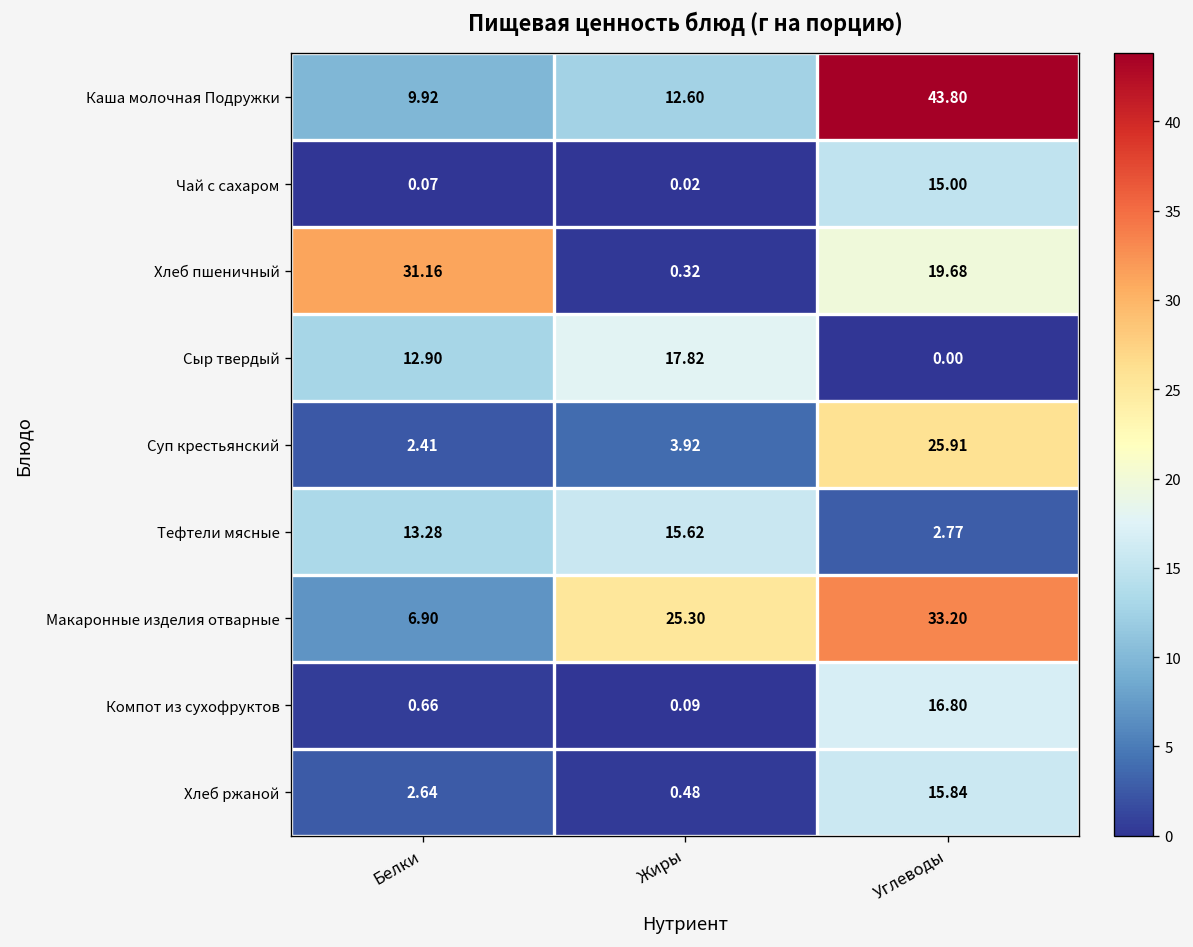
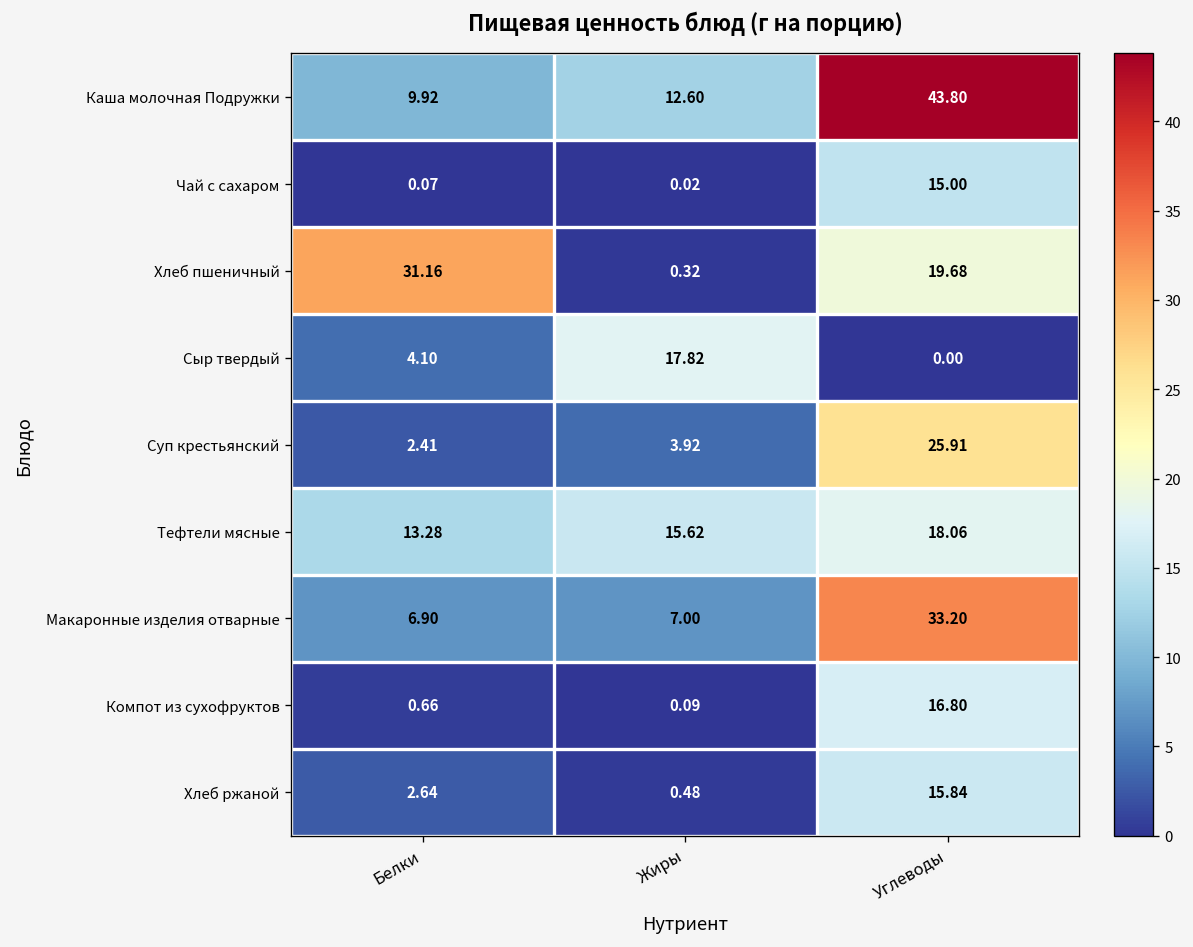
  {
    "Каша молочная Подружки": {
      "Белки": 9.92,
      "Жиры": 12.60,
      "Углеводы": 43.80
    },
    "Чай с сахаром": {
      "Белки": 0.07,
      "Жиры": 0.02,
      "Углеводы": 15.00
    },
    "Хлеб пшеничный": {
      "Белки": 31.16,
      "Жиры": 0.32,
      "Углеводы": 19.68
    },
    "Сыр твердый": {
-     "Белки": 12.90,
+     "Белки": 4.10,
      "Жиры": 17.82,
      "Углеводы": 0.00
    },
    "Суп крестьянский": {
      "Белки": 2.41,
      "Жиры": 3.92,
      "Углеводы": 25.91
    },
    "Тефтели мясные": {
      "Белки": 13.28,
      "Жиры": 15.62,
-     "Углеводы": 2.77
+     "Углеводы": 18.06
    },
    "Макаронные изделия отварные": {
      "Белки": 6.90,
-     "Жиры": 25.30,
+     "Жиры": 7.00,
      "Углеводы": 33.20
    },
    "Компот из сухофруктов": {
      "Белки": 0.66,
      "Жиры": 0.09,
      "Углеводы": 16.80
    },
    "Хлеб ржаной": {
      "Белки": 2.64,
      "Жиры": 0.48,
      "Углеводы": 15.84
    }
  }
